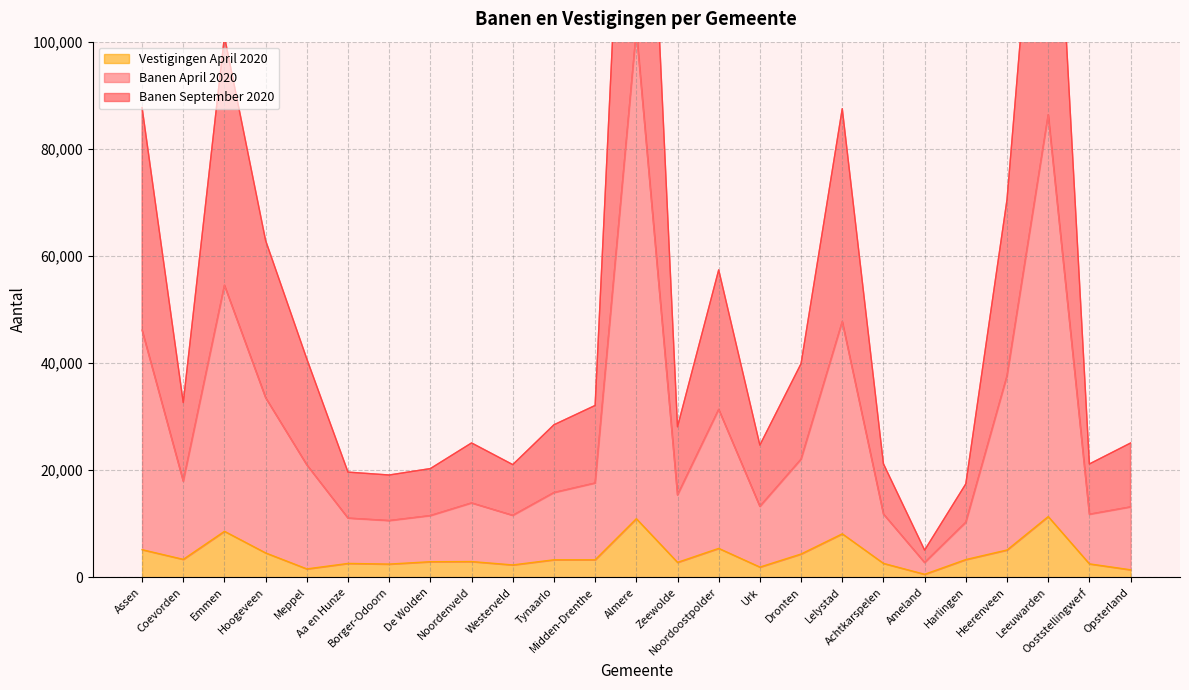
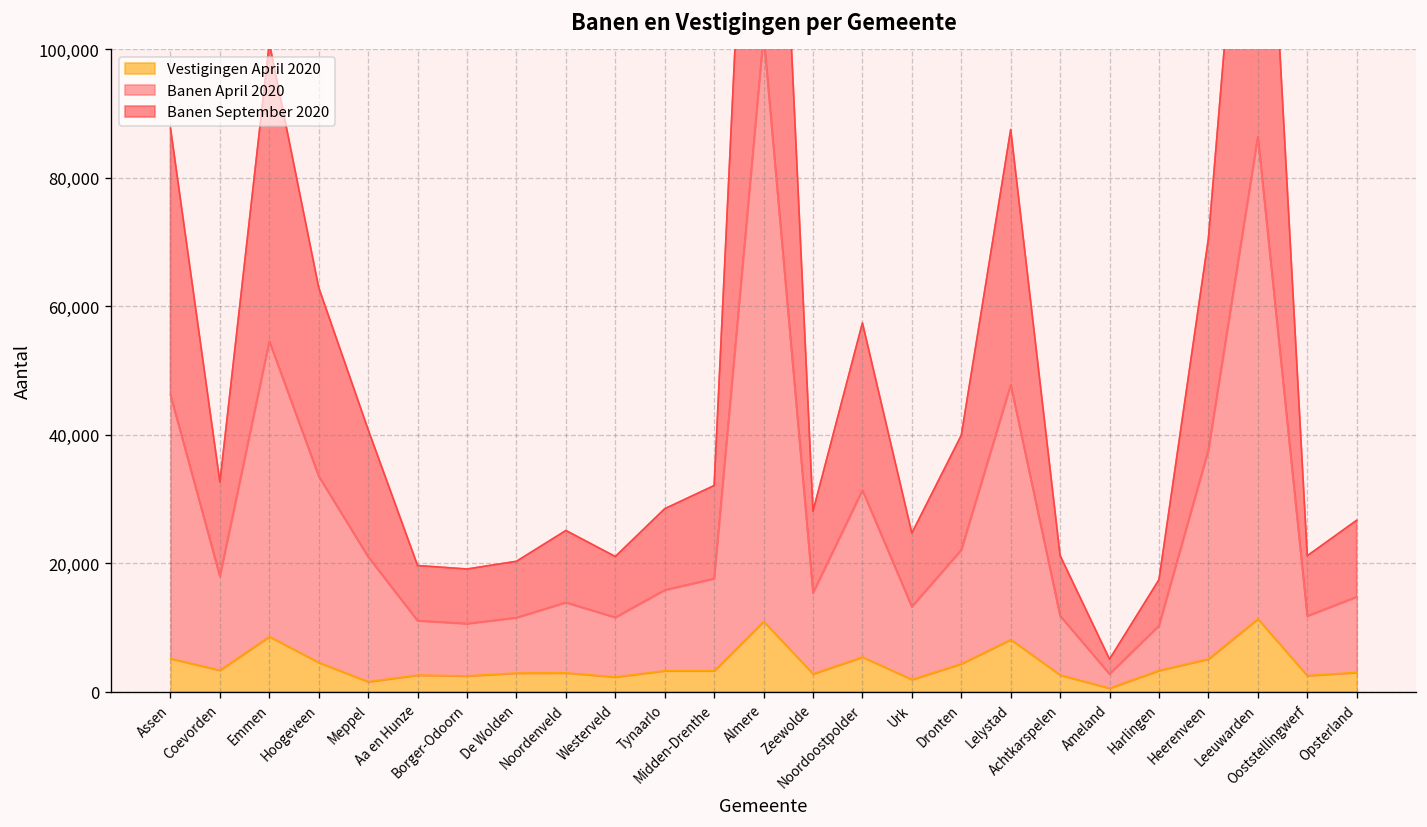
  {
    "Vestigingen April 2020": {
      "Assen": "5,000",
      "Coevorden": "3,000",
      "Emmen": "9,000",
      "Hoogeveen": "5,000",
      "Meppel": "2,000",
      "Aa en Hunze": "3,000",
      "Borger-Odoorn": "2,000",
      "De Wolden": "3,000",
      "Noordenveld": "3,000",
      "Westerveld": "2,000",
      "Tynaarlo": "3,000",
      "Midden-Drenthe": "3,000",
      "Almere": "11,000",
      "Zeewolde": "3,000",
      "Noordoostpolder": "5,000",
      "Urk": "2,000",
      "Dronten": "4,000",
      "Lelystad": "8,000",
      "Achtkarspelen": "3,000",
      "Ameland": "1,000",
      "Harlingen": "3,000",
      "Heerenveen": "5,000",
      "Leeuwarden": "11,000",
      "Ooststellingwerf": "2,000",
-     "Opsterland": "1,000"
+     "Opsterland": "3,000"
    }
  }
